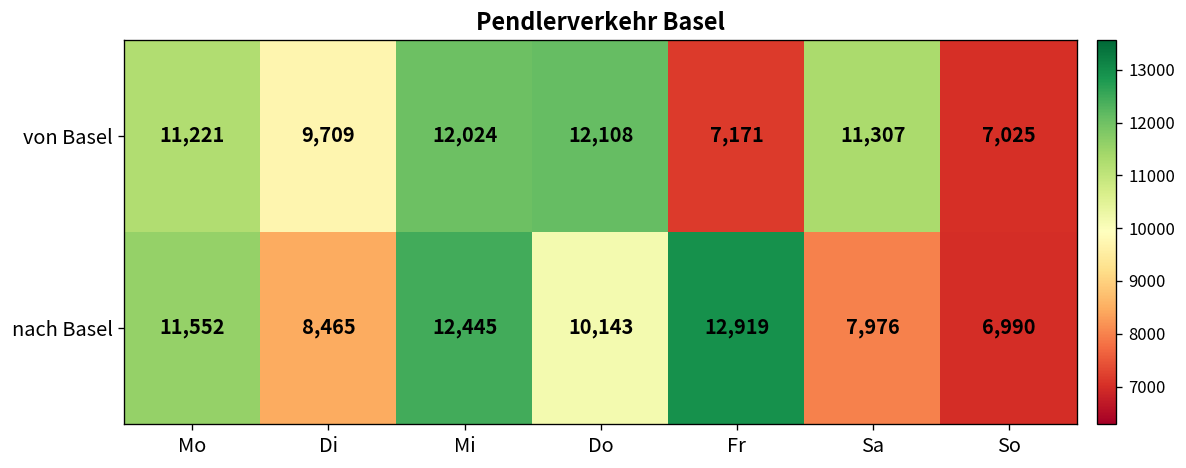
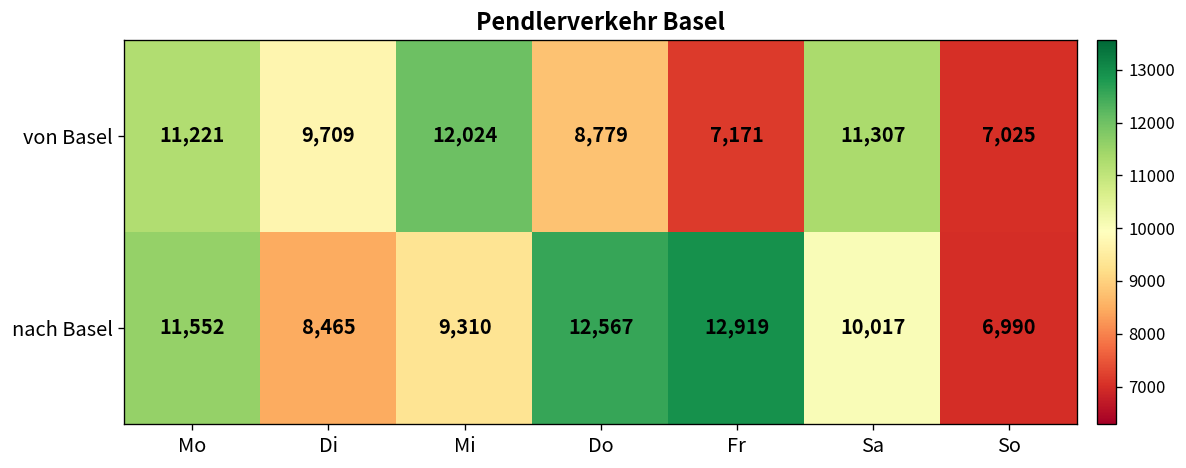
  {
    "von Basel": {
      "Mo": "11,221",
      "Di": "9,709",
      "Mi": "12,024",
-     "Do": "12,108",
+     "Do": "8,779",
      "Fr": "7,171",
      "Sa": "11,307",
      "So": "7,025"
    },
    "nach Basel": {
      "Mo": "11,552",
      "Di": "8,465",
-     "Mi": "12,445",
-     "Do": "10,143",
+     "Mi": "9,310",
+     "Do": "12,567",
      "Fr": "12,919",
-     "Sa": "7,976",
+     "Sa": "10,017",
      "So": "6,990"
    }
  }
